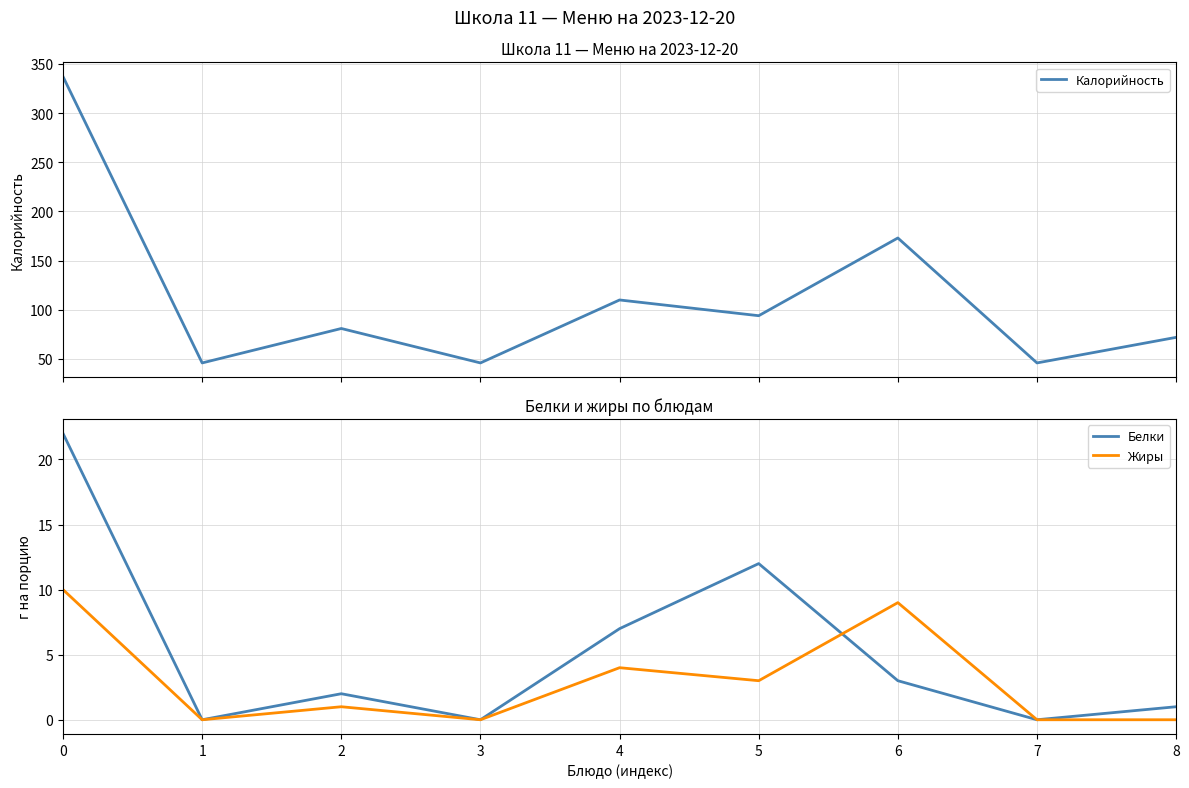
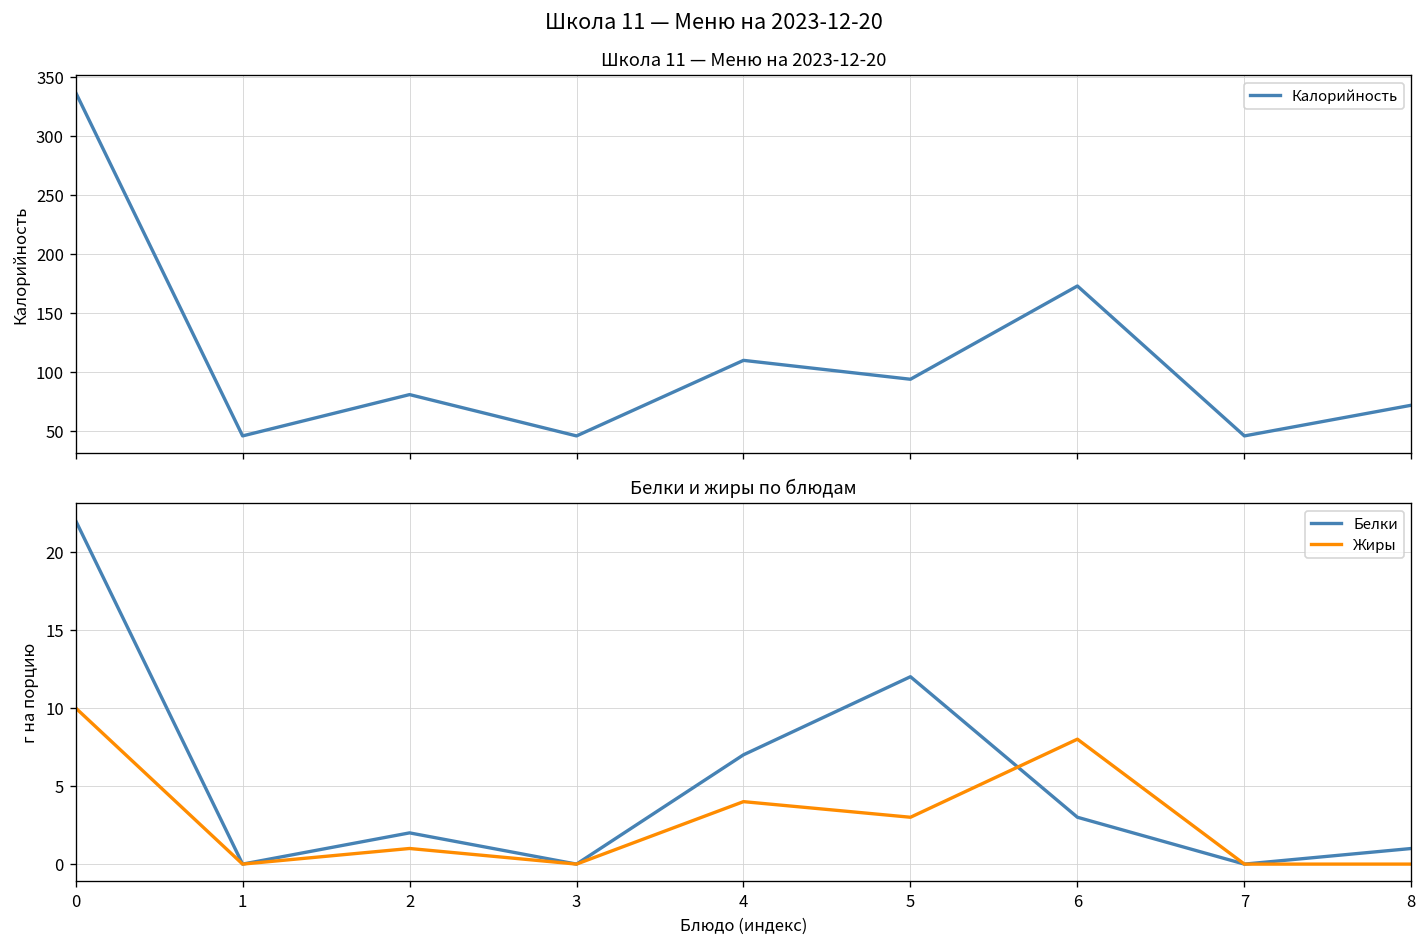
  {
    "Белки и жиры по блюдам": {
      "Белки": {
        "0": 22,
        "2": 2,
        "4": 7,
        "5": 12,
        "6": 3,
        "8": 1
      },
      "Жиры": {
        "0": 10,
        "2": 1,
        "4": 4,
        "5": 3,
-       "6": 9,
+       "6": 8,
        "8": 0
      }
    }
  }
